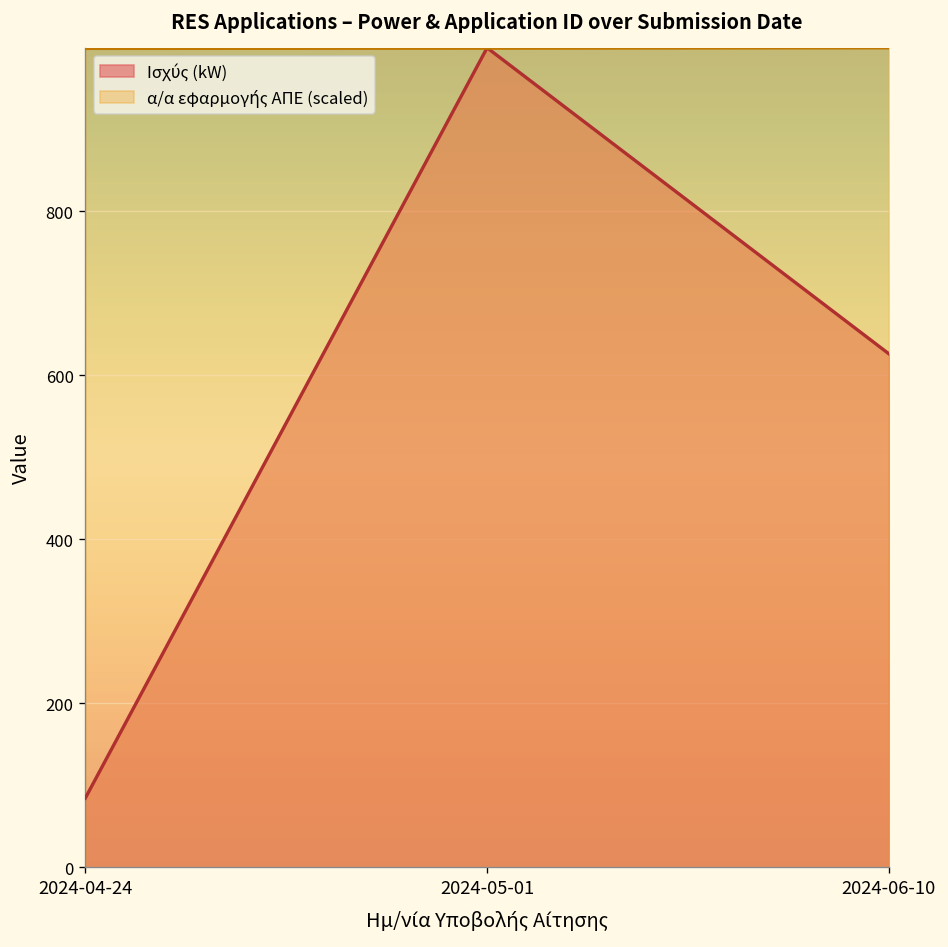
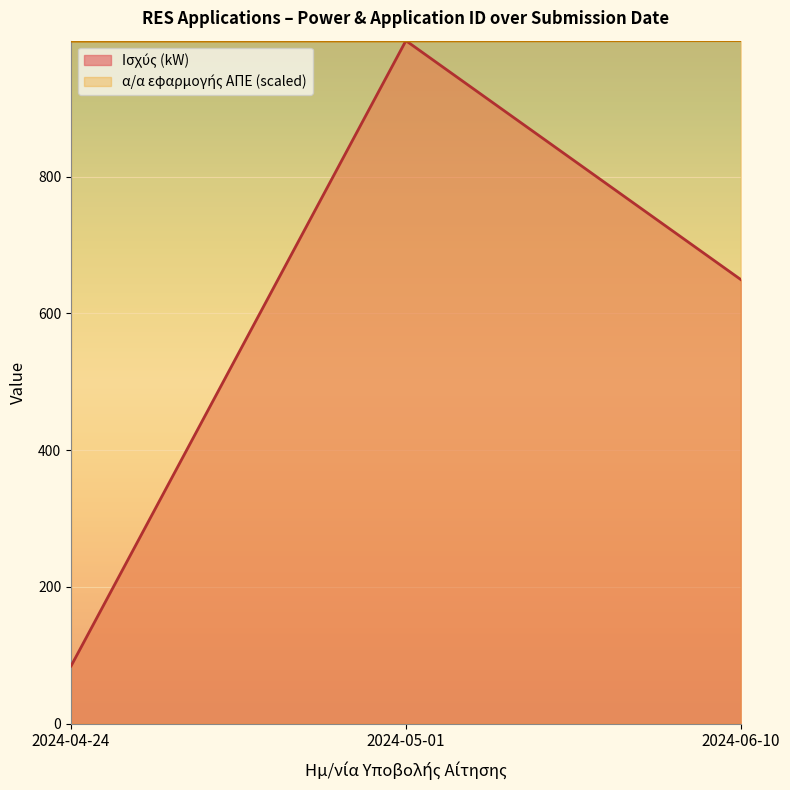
  {
    "Ισχύς (kW)": {
      "2024-04-24": 80,
-     "2024-06-10": 630
+     "2024-06-10": 650
    },
    "α/α εφαρμογής ΑΠΕ (scaled)": {
      "2024-04-24": 1000,
      "2024-06-10": 1000
    }
  }
